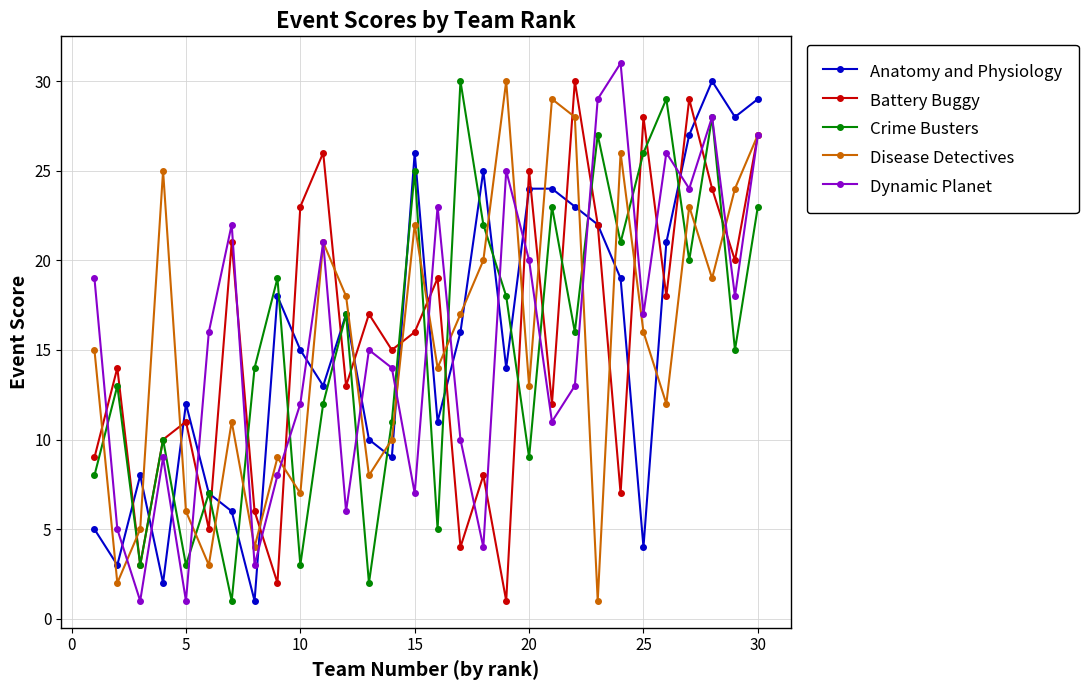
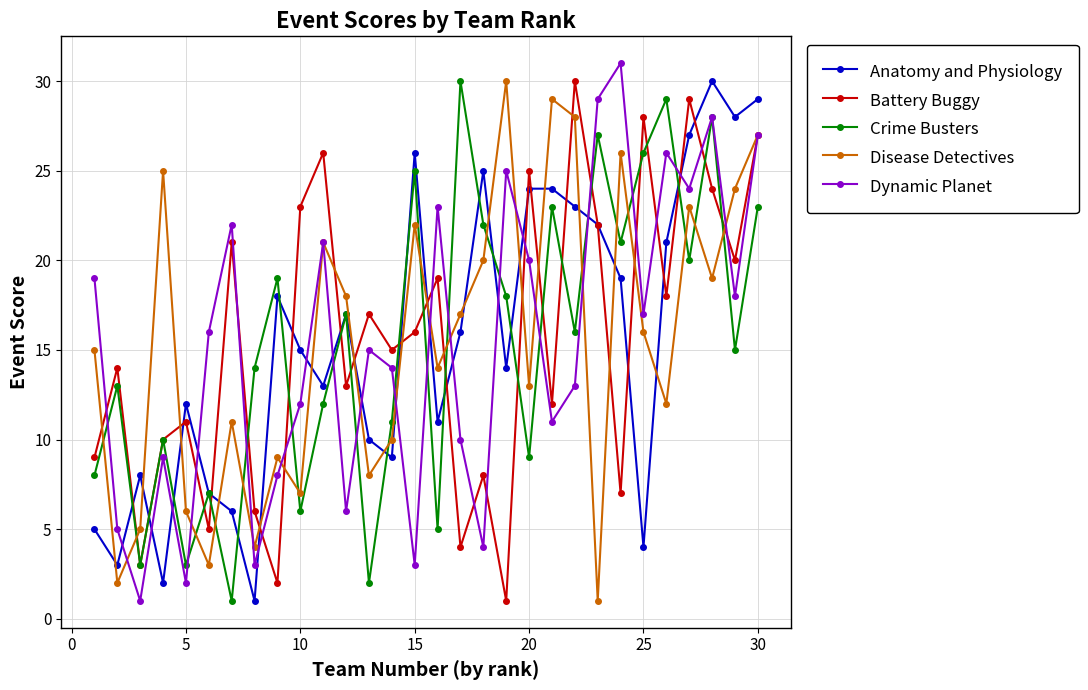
  {
    "Anatomy and Physiology": {
      "5": 12,
      "10": 15,
      "15": 26,
      "20": 24,
      "25": 4,
      "30": 29
    },
    "Battery Buggy": {
      "5": 11,
      "10": 23,
      "15": 16,
      "20": 25,
      "25": 28
    },
    "Crime Busters": {
      "5": 3,
-     "10": 3,
+     "10": 6,
      "15": 25,
      "20": 9,
      "25": 26,
      "30": 23
    },
    "Disease Detectives": {
      "5": 6,
      "10": 7,
      "15": 22,
      "20": 13,
      "25": 16
    },
    "Dynamic Planet": {
-     "5": 1,
+     "5": 2,
      "10": 12,
-     "15": 7,
+     "15": 3,
      "20": 20,
      "25": 17
    }
  }
